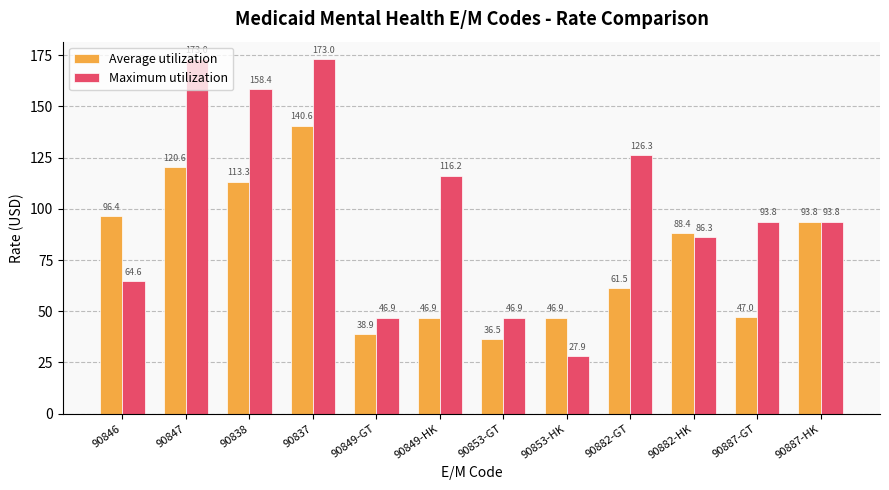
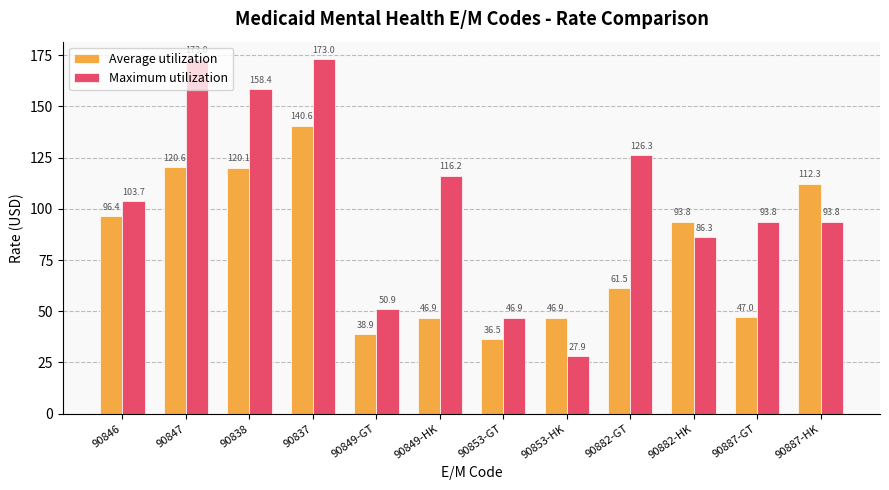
  {
    "Average utilization": {
      "90846": 96.4,
      "90847": 120.6,
-     "90838": 113.3,
+     "90838": 120.1,
      "90837": 140.6,
      "90849-GT": 38.9,
      "90849-HK": 46.9,
      "90853-GT": 36.5,
      "90853-HK": 46.9,
      "90882-GT": 61.5,
-     "90882-HK": 88.4,
+     "90882-HK": 93.8,
      "90887-GT": 47.0,
-     "90887-HK": 93.8
+     "90887-HK": 112.3
    },
    "Maximum utilization": {
-     "90846": 64.6,
+     "90846": 103.7,
      "90838": 158.4,
      "90837": 173.0,
-     "90849-GT": 46.9,
+     "90849-GT": 50.9,
      "90849-HK": 116.2,
      "90853-GT": 46.9,
      "90853-HK": 27.9,
      "90882-GT": 126.3,
      "90882-HK": 86.3,
      "90887-GT": 93.8,
      "90887-HK": 93.8
    }
  }
